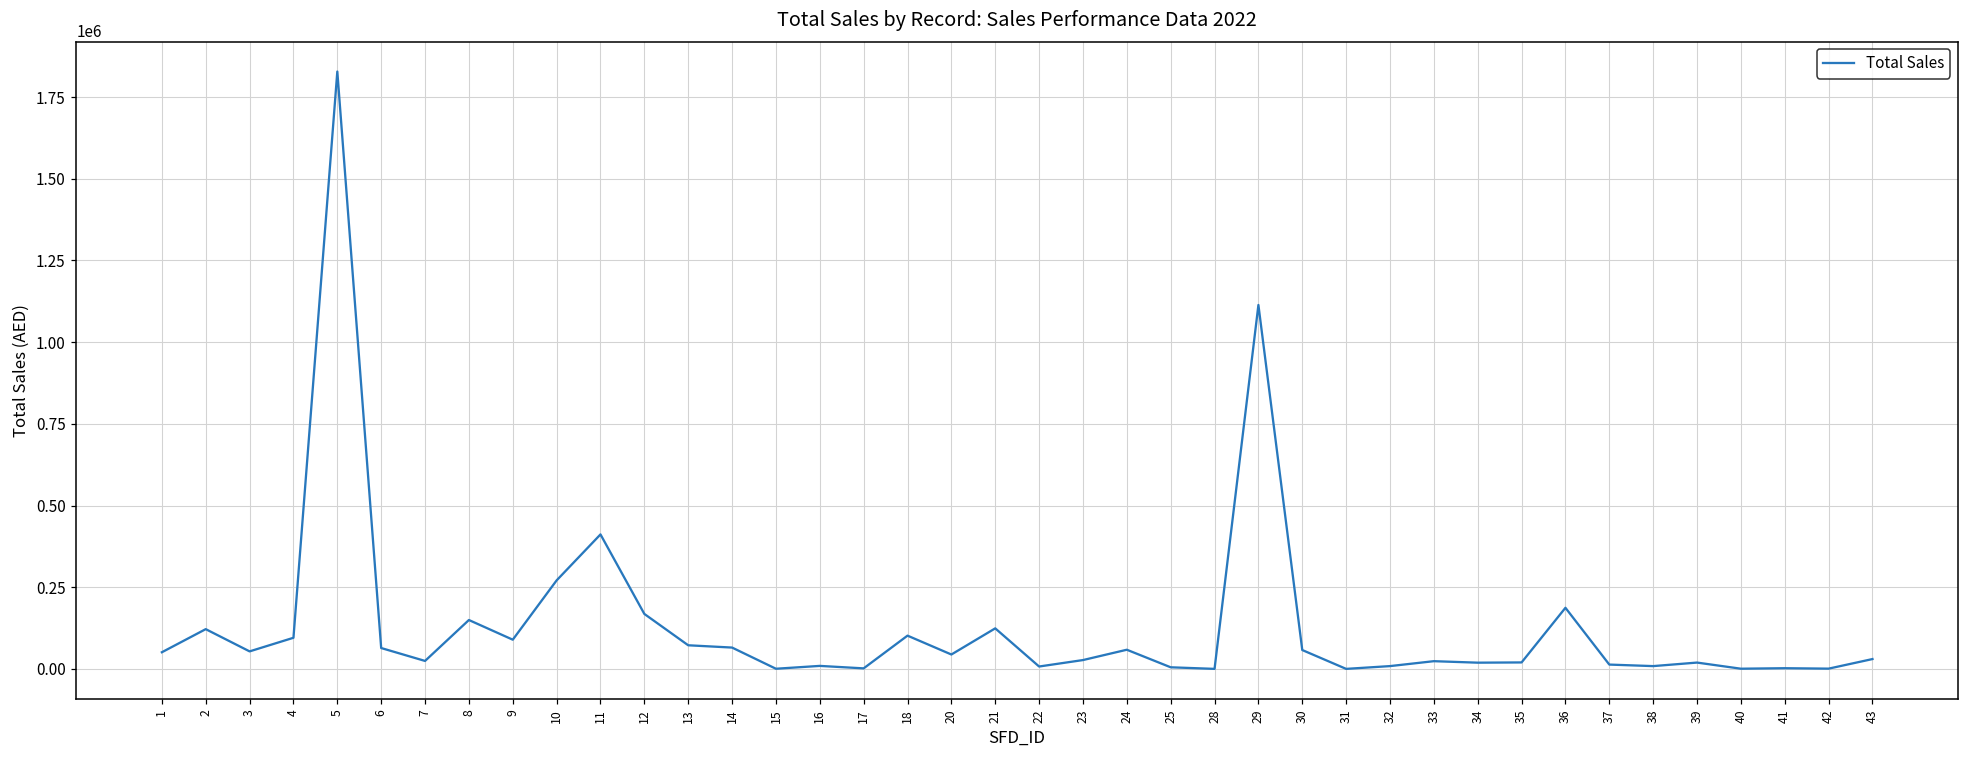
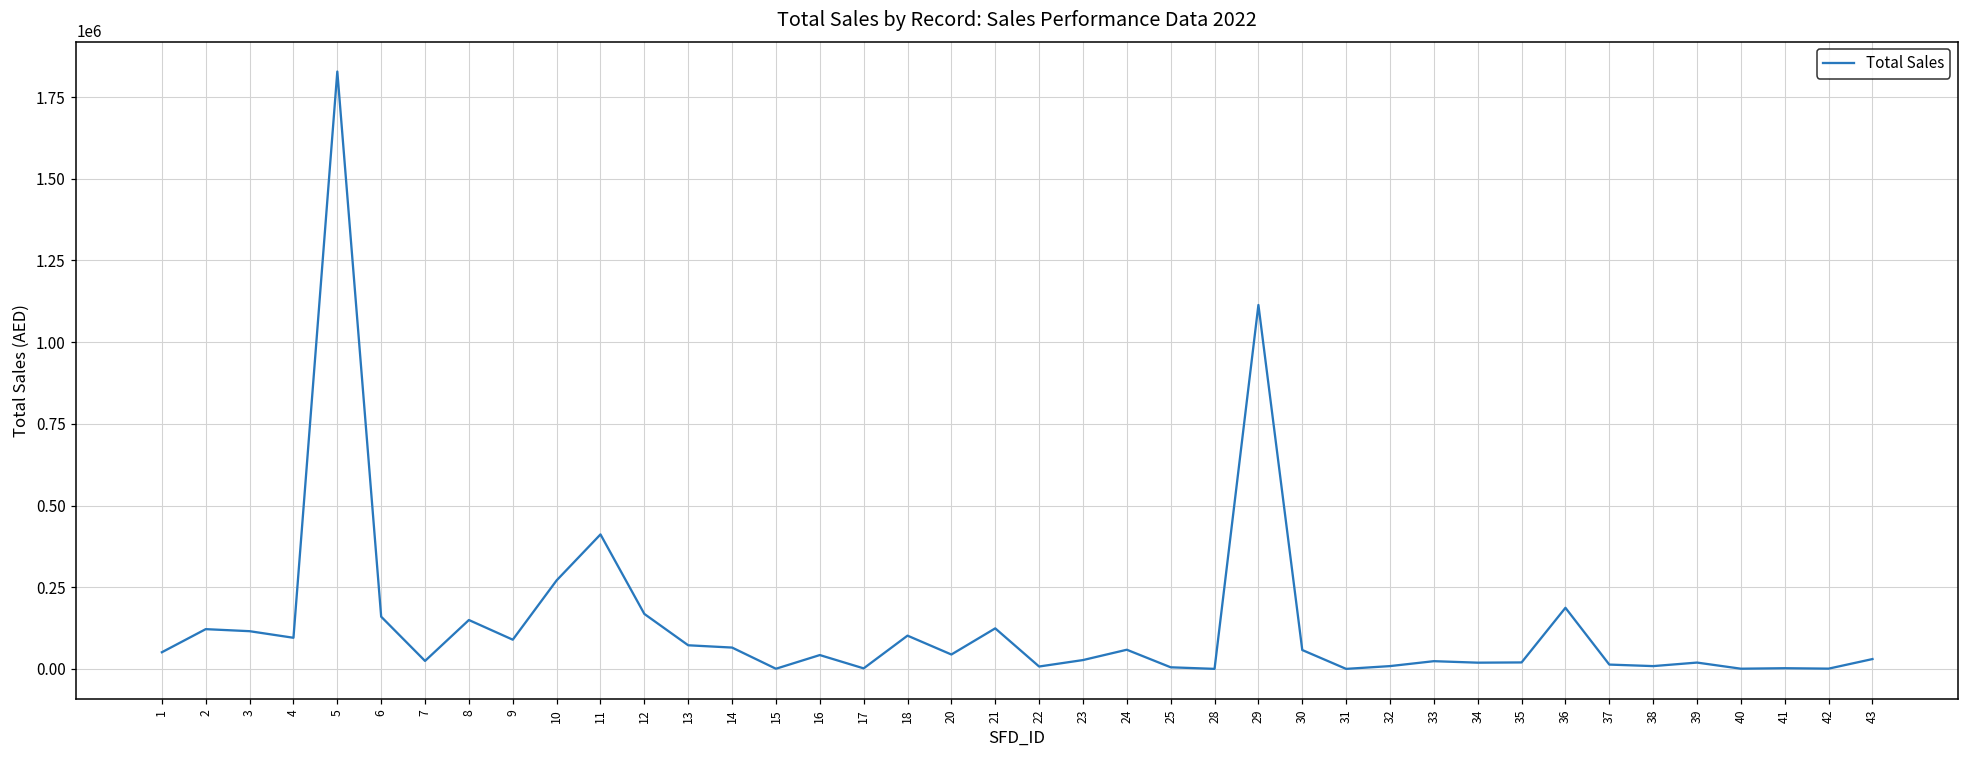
  {
    "1": 50000,
    "2": 120000,
-   "3": 50000,
+   "3": 120000,
    "4": 100000,
    "5": 1830000,
-   "6": 60000,
+   "6": 160000,
    "7": 20000,
    "8": 150000,
    "9": 90000,
    "10": 270000,
    "11": 410000,
    "12": 170000,
    "13": 70000,
    "14": 70000,
    "15": 0,
-   "16": 10000,
+   "16": 40000,
    "17": 0,
    "18": 100000,
    "20": 40000,
    "21": 120000,
    "22": 10000,
    "23": 30000,
    "24": 60000,
    "25": 0,
    "28": 0,
    "29": 1110000,
    "30": 60000,
    "31": 0,
    "32": 10000,
    "33": 20000,
    "34": 20000,
    "35": 20000,
    "36": 190000,
    "37": 10000,
    "38": 10000,
    "39": 20000,
    "40": 0,
    "41": 0,
    "42": 0,
    "43": 30000
  }
